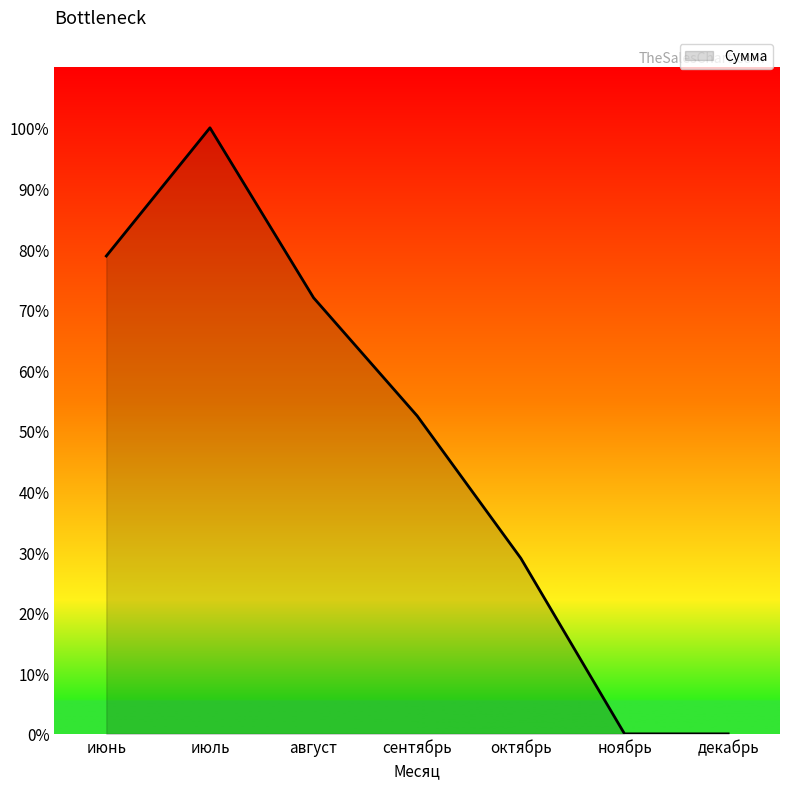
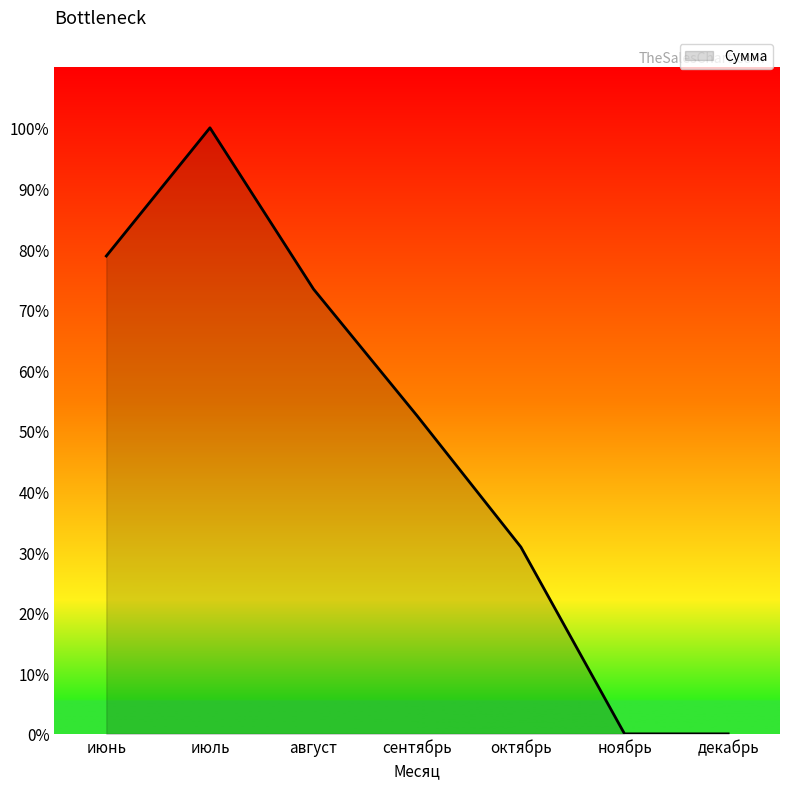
  {
    "июнь": "79%",
    "июль": "100%",
-   "август": "72%",
+   "август": "73%",
    "сентябрь": "52%",
-   "октябрь": "29%",
+   "октябрь": "31%",
    "ноябрь": "0%",
    "декабрь": "0%"
  }
